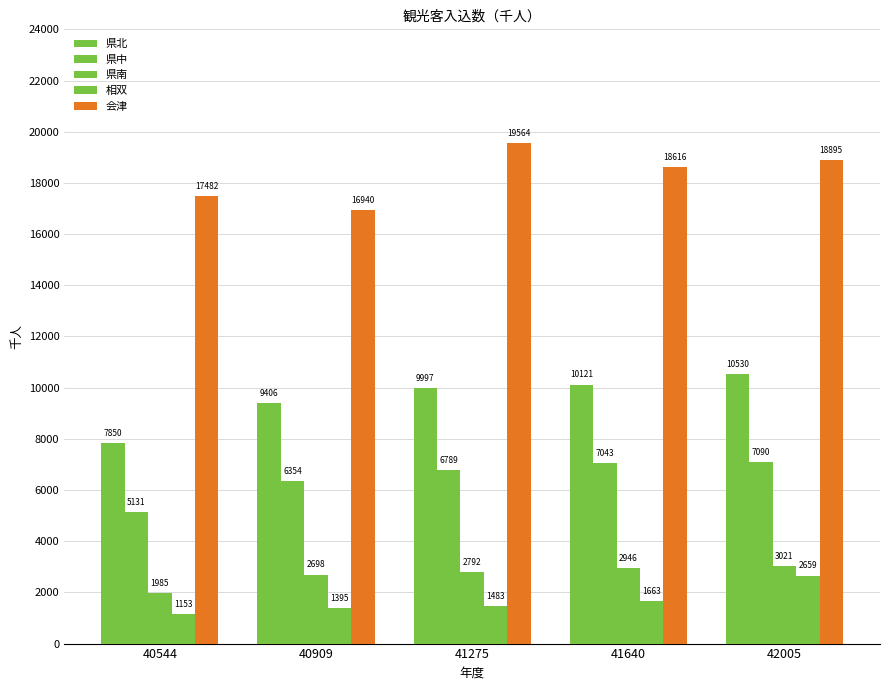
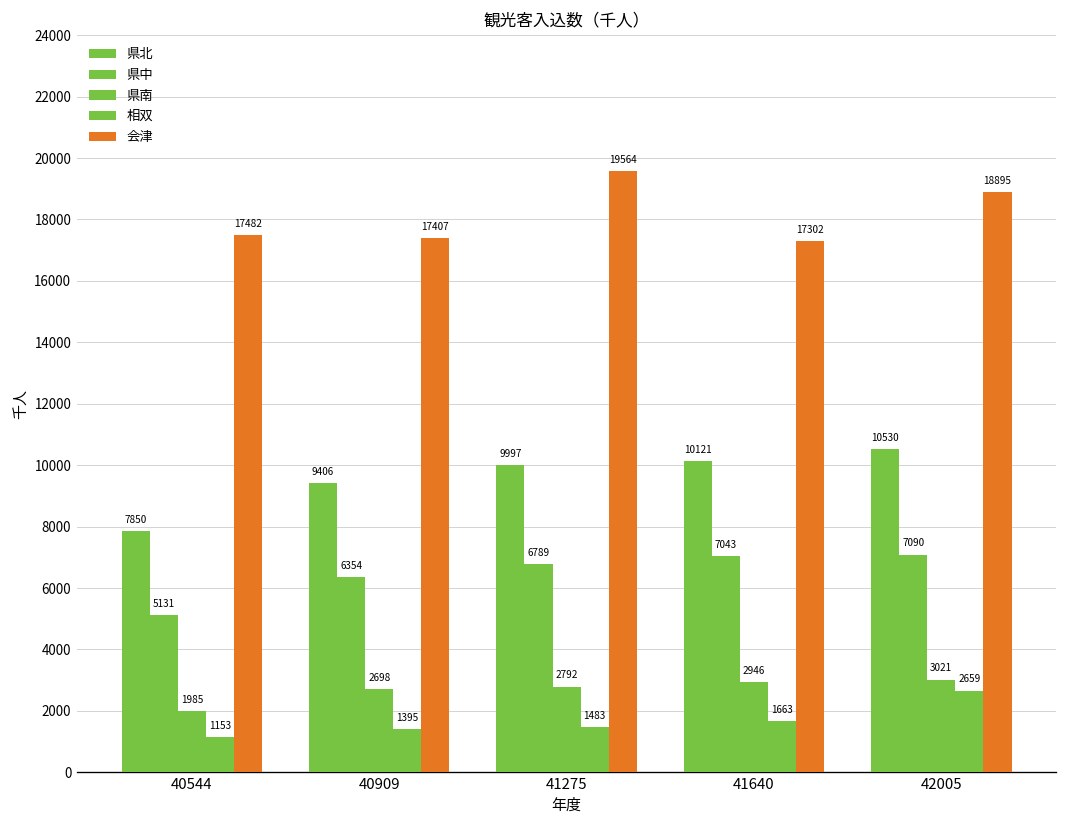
  {
    "会津": {
      "40544": 17482,
-     "40909": 16940,
+     "40909": 17407,
      "41275": 19564,
-     "41640": 18616,
+     "41640": 17302,
      "42005": 18895
    }
  }
